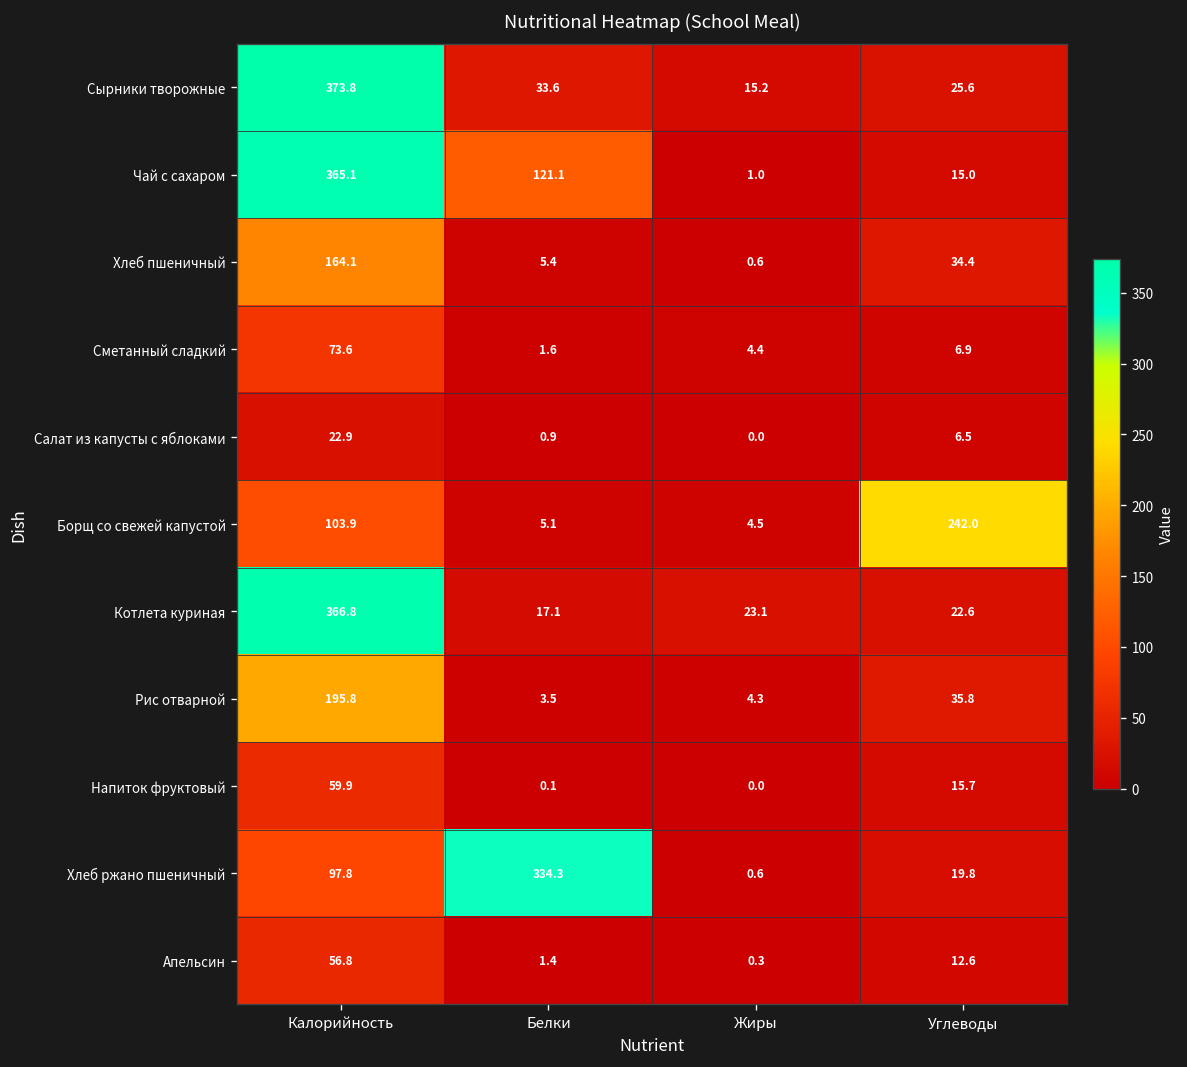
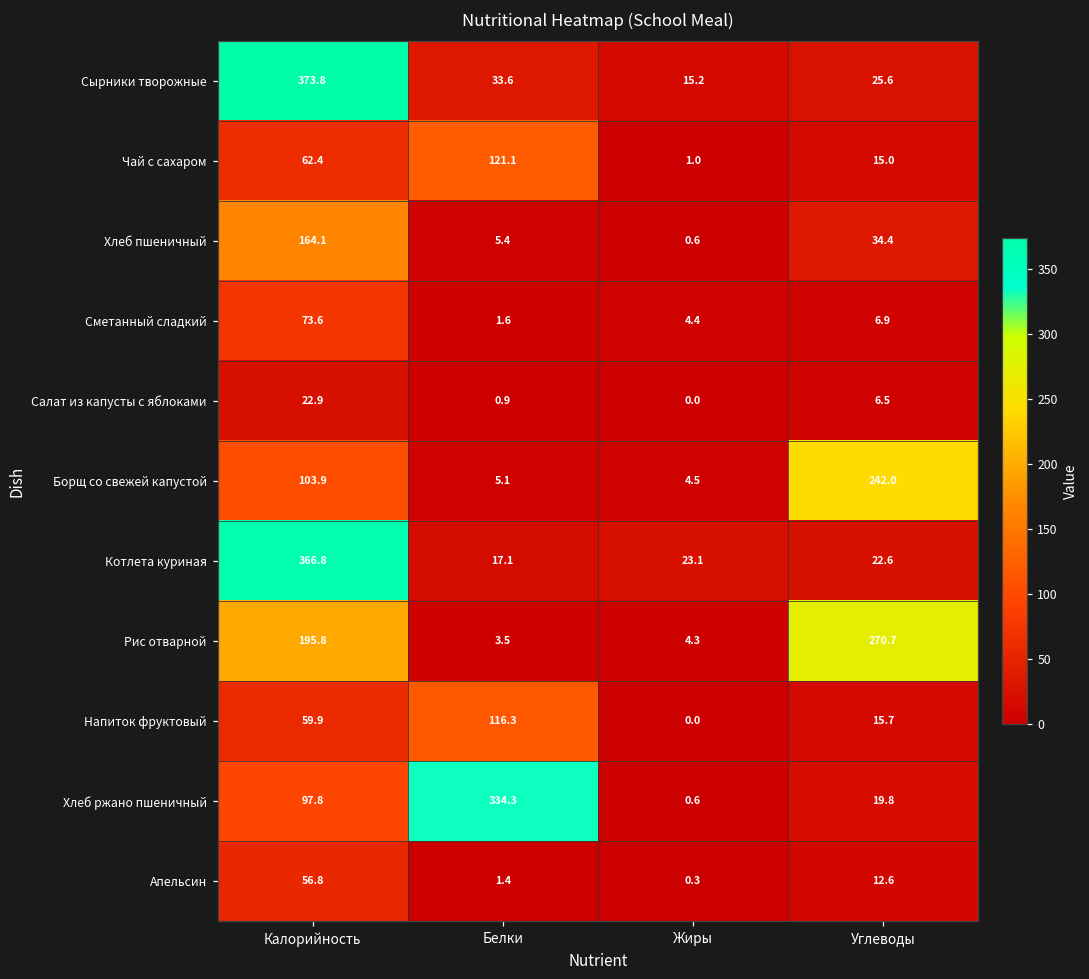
  {
    "Сырники творожные": {
      "Калорийность": 373.8,
      "Белки": 33.6,
      "Жиры": 15.2,
      "Углеводы": 25.6
    },
    "Чай с сахаром": {
-     "Калорийность": 365.1,
+     "Калорийность": 62.4,
      "Белки": 121.1,
      "Жиры": 1.0,
      "Углеводы": 15.0
    },
    "Хлеб пшеничный": {
      "Калорийность": 164.1,
      "Белки": 5.4,
      "Жиры": 0.6,
      "Углеводы": 34.4
    },
    "Сметанный сладкий": {
      "Калорийность": 73.6,
      "Белки": 1.6,
      "Жиры": 4.4,
      "Углеводы": 6.9
    },
    "Салат из капусты с яблоками": {
      "Калорийность": 22.9,
      "Белки": 0.9,
      "Жиры": 0.0,
      "Углеводы": 6.5
    },
    "Борщ со свежей капустой": {
      "Калорийность": 103.9,
      "Белки": 5.1,
      "Жиры": 4.5,
      "Углеводы": 242.0
    },
    "Котлета куриная": {
      "Калорийность": 366.8,
      "Белки": 17.1,
      "Жиры": 23.1,
      "Углеводы": 22.6
    },
    "Рис отварной": {
      "Калорийность": 195.8,
      "Белки": 3.5,
      "Жиры": 4.3,
-     "Углеводы": 35.8
+     "Углеводы": 270.7
    },
    "Напиток фруктовый": {
      "Калорийность": 59.9,
-     "Белки": 0.1,
+     "Белки": 116.3,
      "Жиры": 0.0,
      "Углеводы": 15.7
    },
    "Хлеб ржано пшеничный": {
      "Калорийность": 97.8,
      "Белки": 334.3,
      "Жиры": 0.6,
      "Углеводы": 19.8
    },
    "Апельсин": {
      "Калорийность": 56.8,
      "Белки": 1.4,
      "Жиры": 0.3,
      "Углеводы": 12.6
    }
  }
